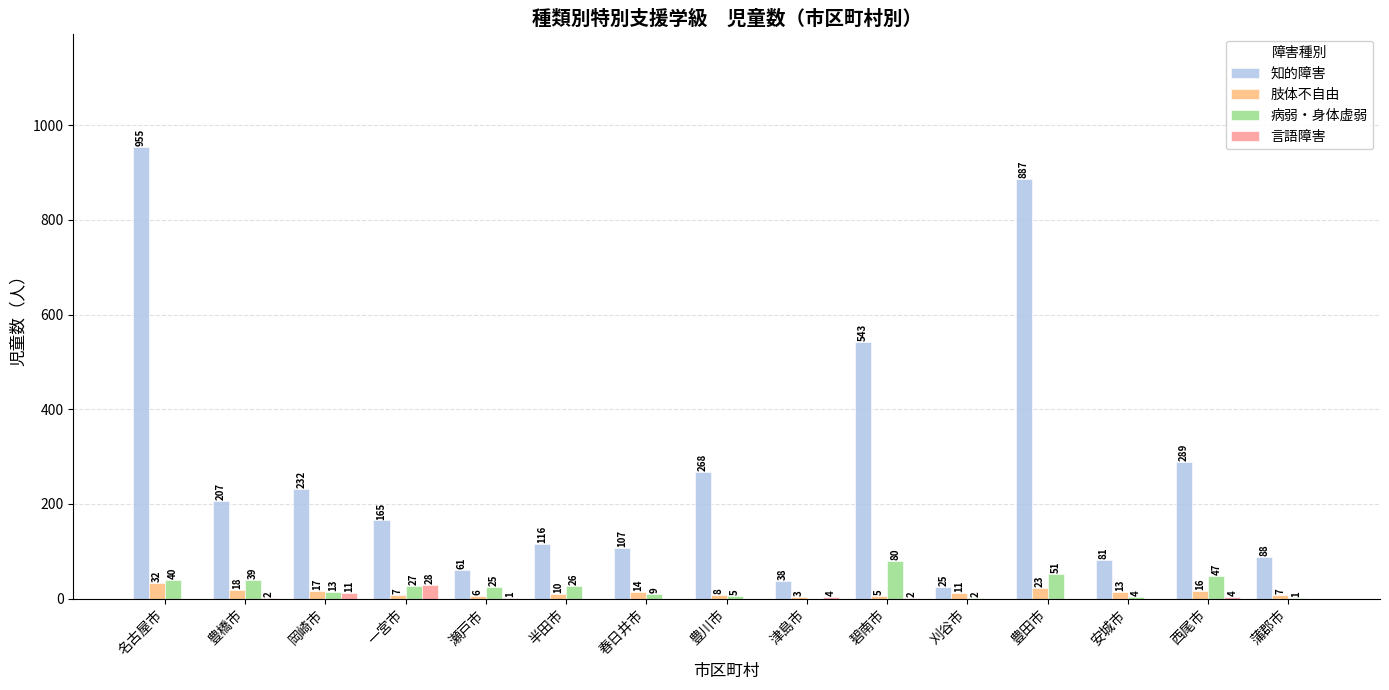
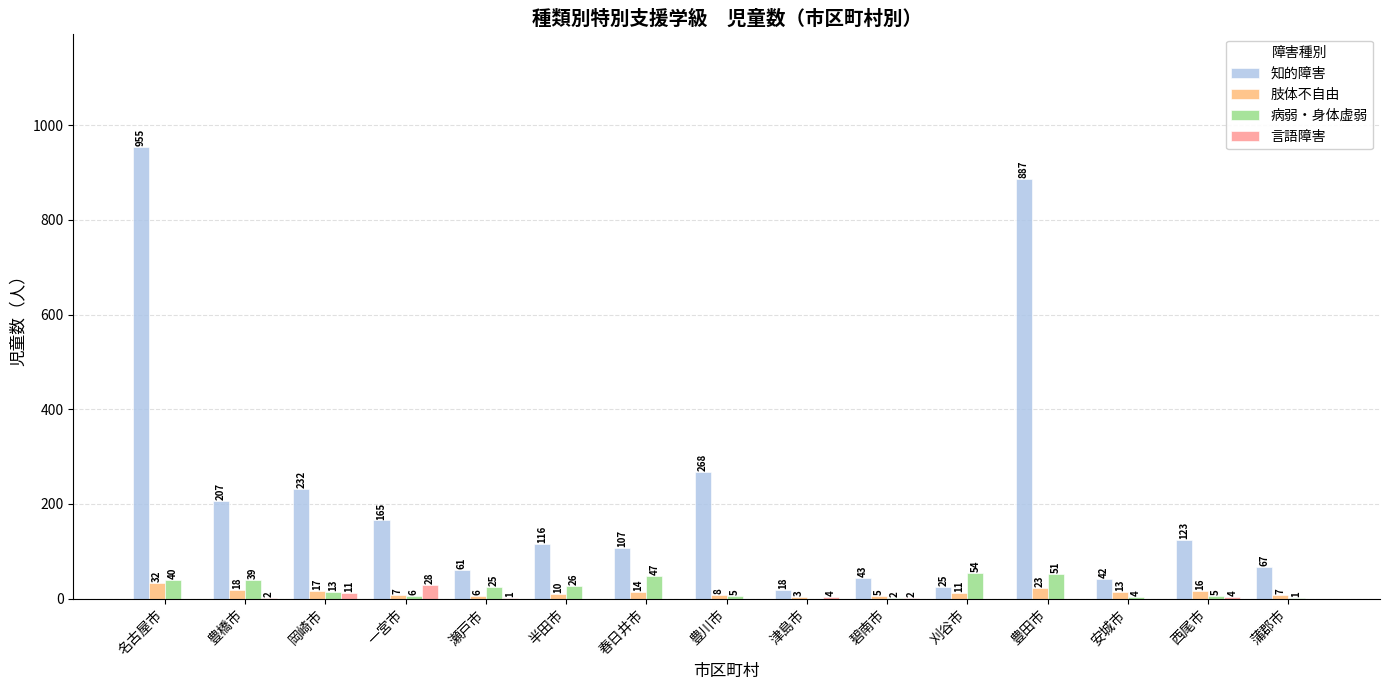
  {
    "知的障害": {
      "名古屋市": 955,
      "豊橋市": 207,
      "岡崎市": 232,
      "一宮市": 165,
      "瀬戸市": 61,
      "半田市": 116,
      "春日井市": 107,
      "豊川市": 268,
-     "津島市": 38,
-     "碧南市": 543,
+     "津島市": 18,
+     "碧南市": 43,
      "刈谷市": 25,
      "豊田市": 887,
-     "安城市": 81,
-     "西尾市": 289,
-     "蒲郡市": 88
+     "安城市": 42,
+     "西尾市": 123,
+     "蒲郡市": 67
    },
    "病弱・身体虚弱": {
      "名古屋市": 40,
      "豊橋市": 39,
      "岡崎市": 13,
-     "一宮市": 27,
+     "一宮市": 6,
      "瀬戸市": 25,
      "半田市": 26,
-     "春日井市": 9,
+     "春日井市": 47,
      "豊川市": 5,
-     "碧南市": 80,
-     "刈谷市": 2,
+     "碧南市": 2,
+     "刈谷市": 54,
      "豊田市": 51,
      "安城市": 4,
-     "西尾市": 47,
+     "西尾市": 5,
      "蒲郡市": 1
    }
  }
